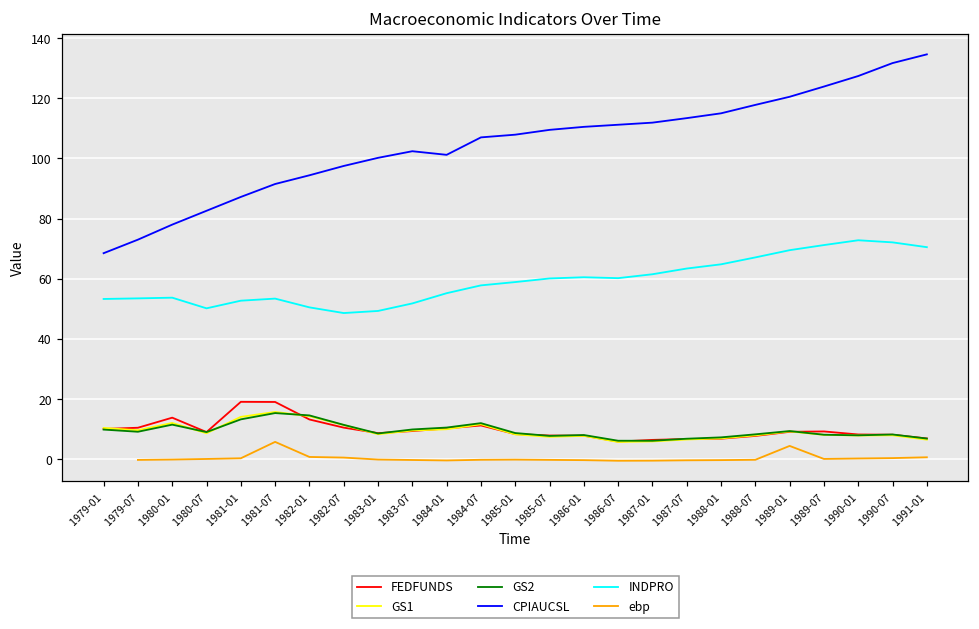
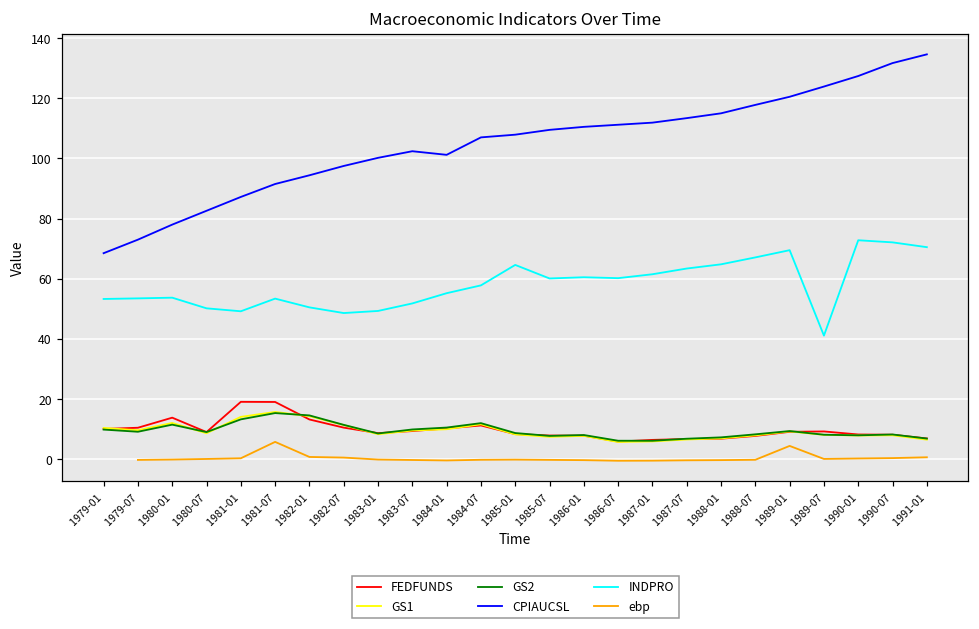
  {
    "FEDFUNDS": {
      "1980-01": 14,
      "1981-01": 19,
      "1981-07": 19,
      "1982-01": 13,
      "1989-07": 9
    },
    "CPIAUCSL": {
      "1979-01": 69,
      "1979-07": 73,
      "1980-01": 78,
      "1980-07": 83,
      "1981-01": 87,
      "1981-07": 92,
      "1982-01": 94,
      "1982-07": 98,
      "1983-01": 100,
      "1983-07": 102,
      "1984-01": 101,
      "1984-07": 107,
      "1985-01": 108,
      "1985-07": 110,
      "1986-01": 111,
      "1986-07": 111,
      "1987-01": 112,
      "1987-07": 113,
      "1988-01": 115,
      "1988-07": 118,
      "1989-01": 121,
      "1989-07": 124,
      "1990-01": 127,
      "1990-07": 132,
      "1991-01": 135
    },
    "INDPRO": {
      "1979-01": 53,
      "1979-07": 53,
      "1980-01": 54,
      "1980-07": 50,
-     "1981-01": 53,
+     "1981-01": 49,
      "1981-07": 53,
      "1982-01": 50,
      "1982-07": 49,
      "1983-01": 49,
      "1983-07": 52,
      "1984-01": 55,
      "1984-07": 58,
-     "1985-01": 59,
+     "1985-01": 65,
      "1985-07": 60,
      "1986-01": 61,
      "1986-07": 60,
      "1987-01": 62,
      "1987-07": 63,
      "1988-01": 65,
      "1988-07": 67,
      "1989-01": 70,
-     "1989-07": 71,
+     "1989-07": 41,
      "1990-01": 73,
      "1990-07": 72,
      "1991-01": 71
    },
    "ebp": {
      "1979-07": 0,
      "1980-01": 0,
      "1980-07": 0,
      "1981-01": 0,
      "1981-07": 6,
      "1982-01": 1,
      "1982-07": 1,
      "1983-01": 0,
      "1983-07": 0,
      "1984-01": 0,
      "1984-07": 0,
      "1985-01": 0,
      "1985-07": 0,
      "1986-01": 0,
      "1986-07": -1,
      "1987-01": 0,
      "1987-07": 0,
      "1988-01": 0,
      "1988-07": 0,
      "1989-01": 4,
      "1989-07": 0,
      "1990-01": 0,
      "1990-07": 0,
      "1991-01": 1
    }
  }
